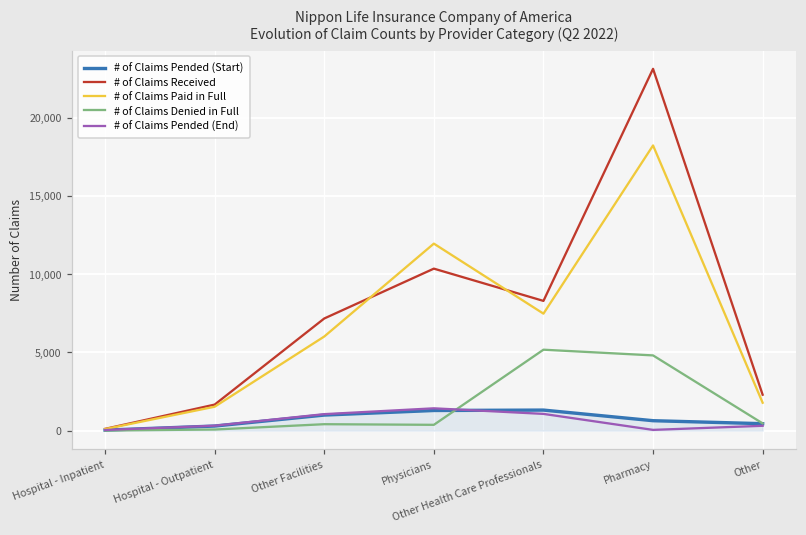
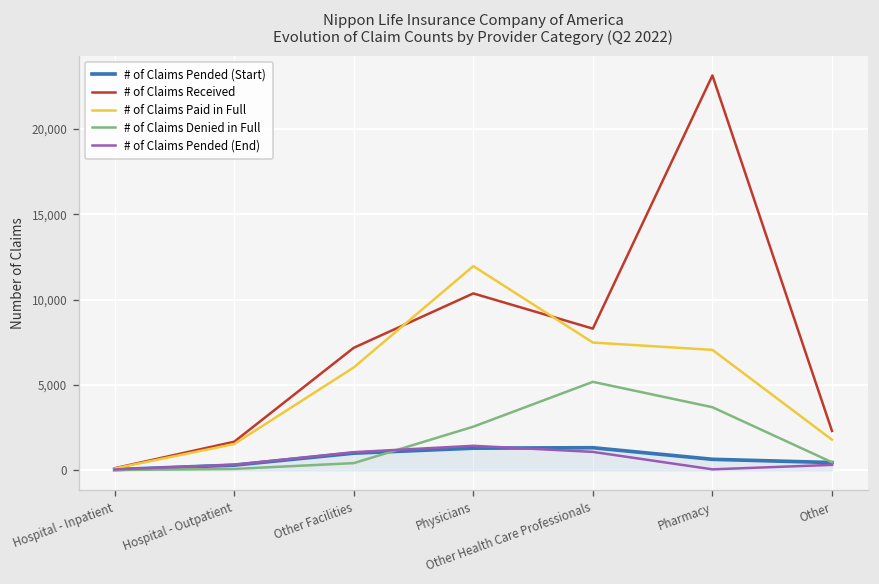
  {
    "# of Claims Pended (Start)": {
      "Other Health Care Professionals": "1,300",
      "Pharmacy": "600"
    },
    "# of Claims Received": {
      "Other Facilities": "7,200",
      "Physicians": "10,400",
      "Other Health Care Professionals": "8,300",
      "Pharmacy": "23,100",
      "Other": "2,300"
    },
    "# of Claims Paid in Full": {
      "Other Facilities": "6,000",
      "Physicians": "12,000",
      "Other Health Care Professionals": "7,500",
-     "Pharmacy": "18,200",
+     "Pharmacy": "7,100",
      "Other": "1,800"
    },
    "# of Claims Denied in Full": {
      "Hospital - Outpatient": "100",
      "Other Facilities": "400",
-     "Physicians": "400",
+     "Physicians": "2,500",
      "Other Health Care Professionals": "5,200",
-     "Pharmacy": "4,800"
+     "Pharmacy": "3,700"
    },
    "# of Claims Pended (End)": {
      "Other Health Care Professionals": "1,100",
      "Pharmacy": "0"
    }
  }
